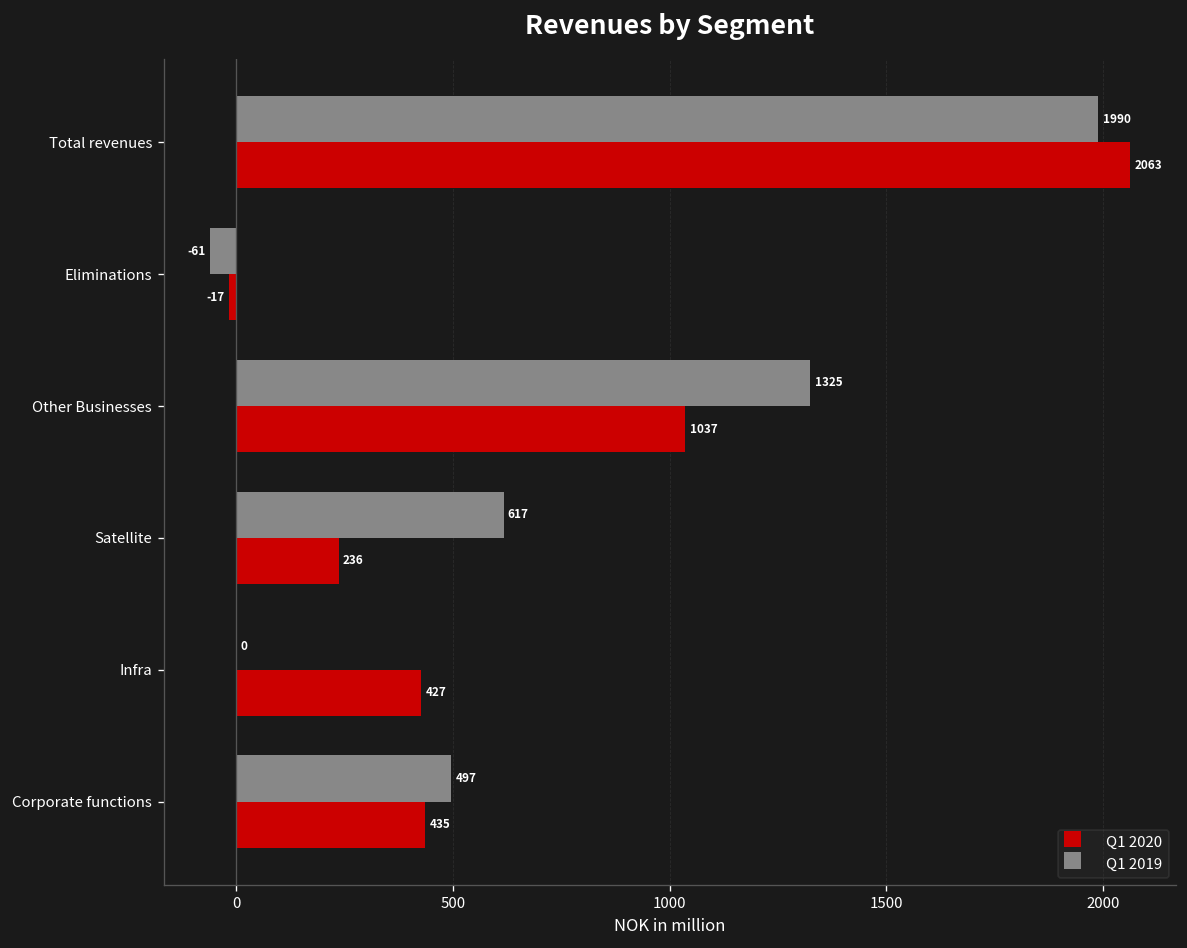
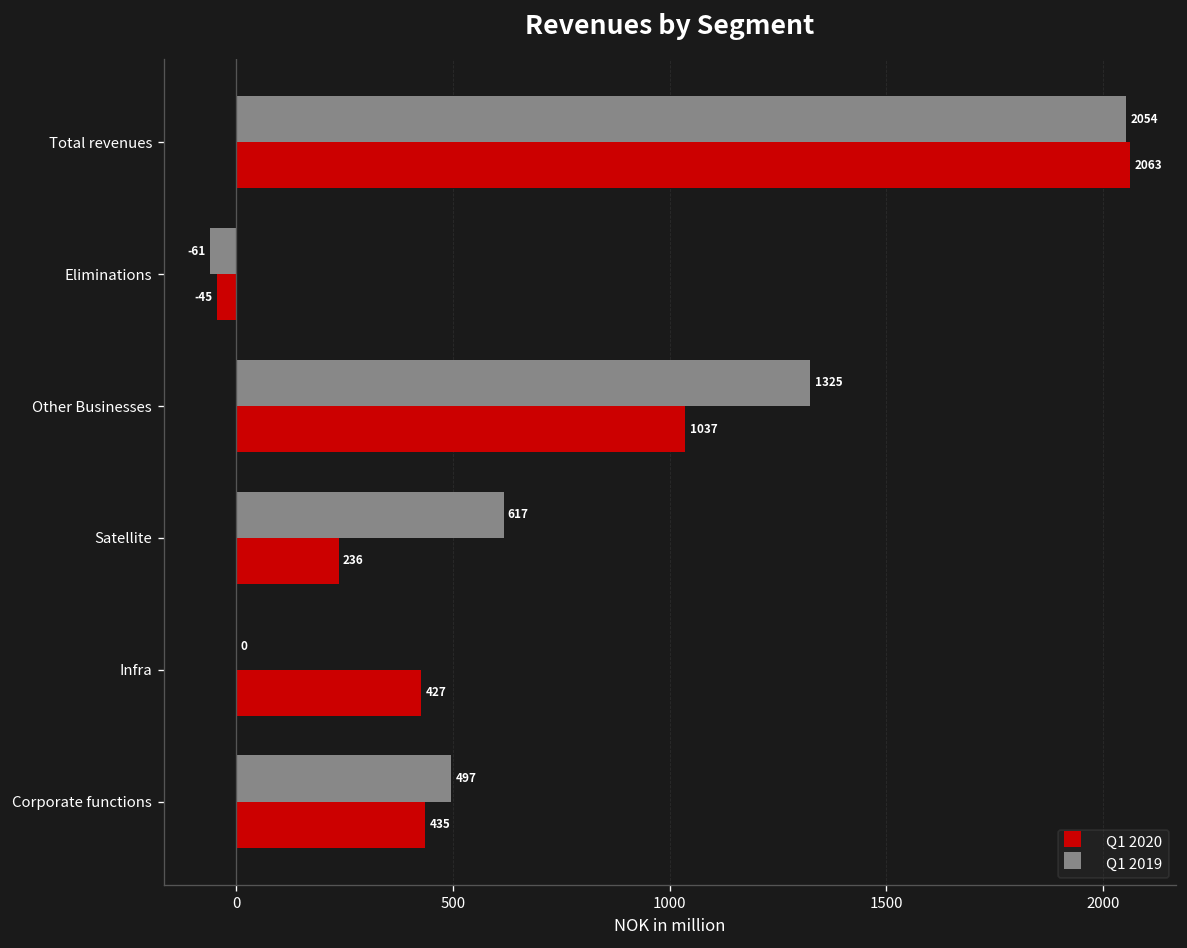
  {
    "Q1 2020": {
      "Total revenues": 2063,
-     "Eliminations": -17,
+     "Eliminations": -45,
      "Other Businesses": 1037,
      "Satellite": 236,
      "Infra": 427,
      "Corporate functions": 435
    },
    "Q1 2019": {
-     "Total revenues": 1990,
+     "Total revenues": 2054,
      "Eliminations": -61,
      "Other Businesses": 1325,
      "Satellite": 617,
      "Infra": 0,
      "Corporate functions": 497
    }
  }
